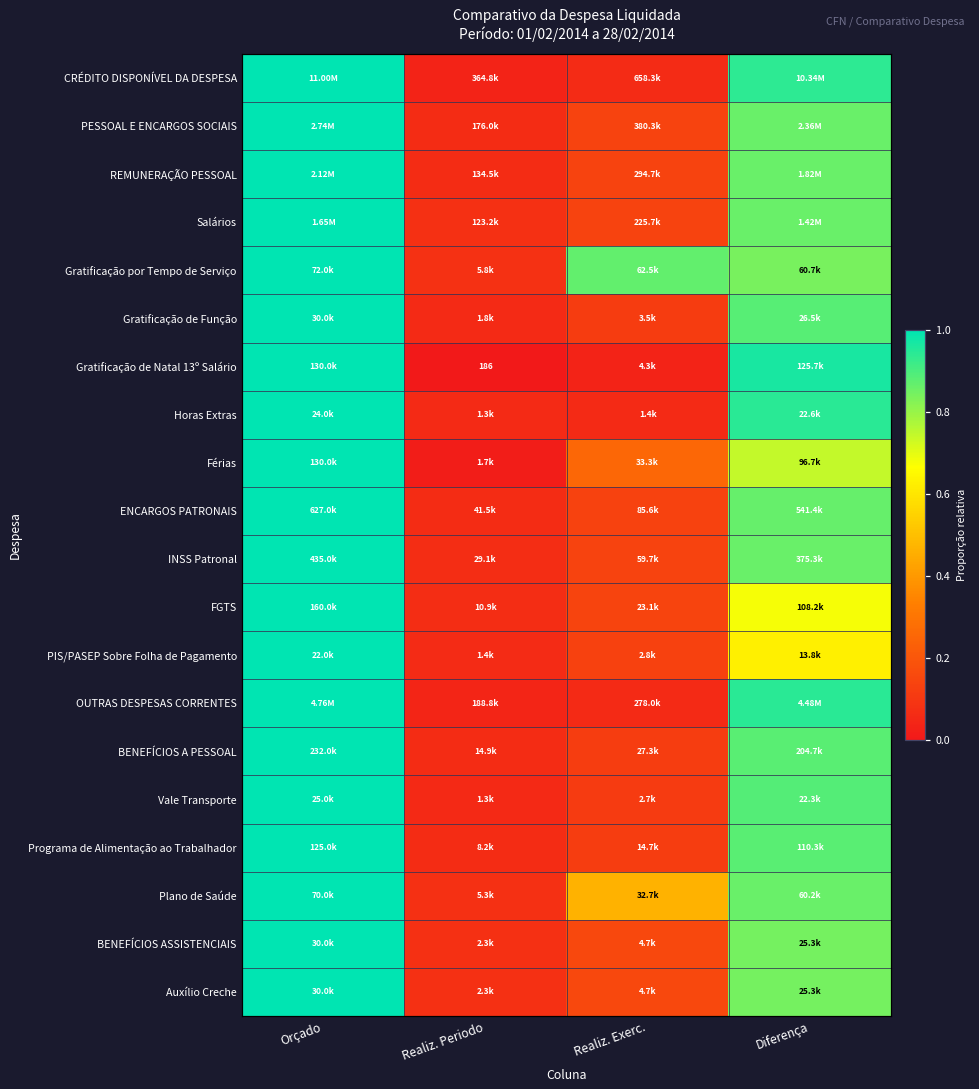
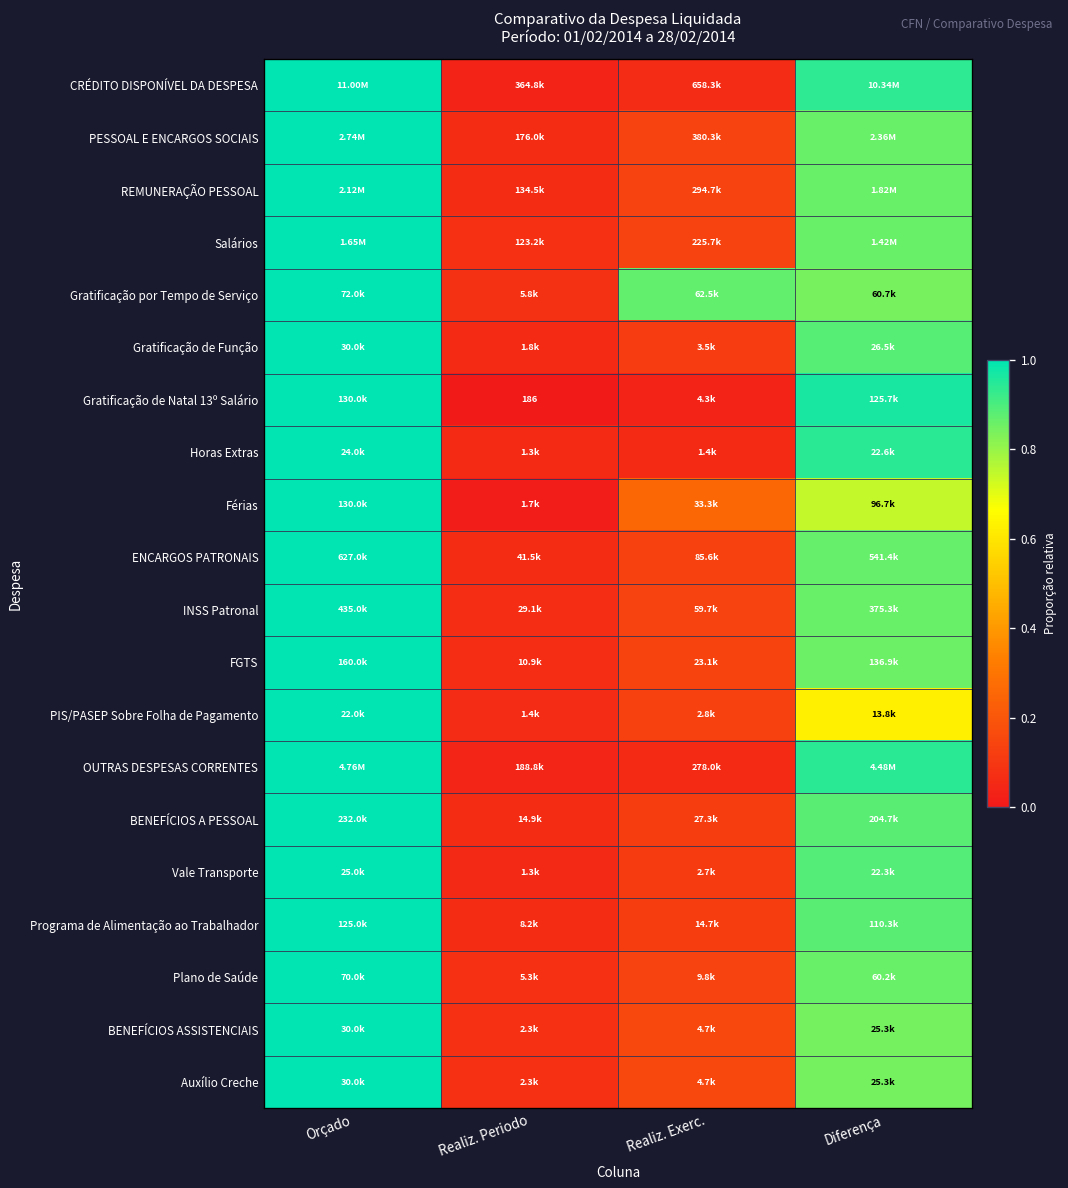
  {
    "CRÉDITO DISPONÍVEL DA DESPESA": {
      "Orçado": "11.00M",
      "Realiz. Periodo": "364.8k",
      "Realiz. Exerc.": "658.3k",
      "Diferença": "10.34M"
    },
    "PESSOAL E ENCARGOS SOCIAIS": {
      "Orçado": "2.74M",
      "Realiz. Periodo": "176.0k",
      "Realiz. Exerc.": "380.3k",
      "Diferença": "2.36M"
    },
    "REMUNERAÇÃO PESSOAL": {
      "Orçado": "2.12M",
      "Realiz. Periodo": "134.5k",
      "Realiz. Exerc.": "294.7k",
      "Diferença": "1.82M"
    },
    "Salários": {
      "Orçado": "1.65M",
      "Realiz. Periodo": "123.2k",
      "Realiz. Exerc.": "225.7k",
      "Diferença": "1.42M"
    },
    "Gratificação por Tempo de Serviço": {
      "Orçado": "72.0k",
      "Realiz. Periodo": "5.8k",
      "Realiz. Exerc.": "62.5k",
      "Diferença": "60.7k"
    },
    "Gratificação de Função": {
      "Orçado": "30.0k",
      "Realiz. Periodo": "1.8k",
      "Realiz. Exerc.": "3.5k",
      "Diferença": "26.5k"
    },
    "Gratificação de Natal 13º Salário": {
      "Orçado": "130.0k",
      "Realiz. Periodo": "186",
      "Realiz. Exerc.": "4.3k",
      "Diferença": "125.7k"
    },
    "Horas Extras": {
      "Orçado": "24.0k",
      "Realiz. Periodo": "1.3k",
      "Realiz. Exerc.": "1.4k",
      "Diferença": "22.6k"
    },
    "Férias": {
      "Orçado": "130.0k",
      "Realiz. Periodo": "1.7k",
      "Realiz. Exerc.": "33.3k",
      "Diferença": "96.7k"
    },
    "ENCARGOS PATRONAIS": {
      "Orçado": "627.0k",
      "Realiz. Periodo": "41.5k",
      "Realiz. Exerc.": "85.6k",
      "Diferença": "541.4k"
    },
    "INSS Patronal": {
      "Orçado": "435.0k",
      "Realiz. Periodo": "29.1k",
      "Realiz. Exerc.": "59.7k",
      "Diferença": "375.3k"
    },
    "FGTS": {
      "Orçado": "160.0k",
      "Realiz. Periodo": "10.9k",
      "Realiz. Exerc.": "23.1k",
-     "Diferença": "108.2k"
+     "Diferença": "136.9k"
    },
    "PIS/PASEP Sobre Folha de Pagamento": {
      "Orçado": "22.0k",
      "Realiz. Periodo": "1.4k",
      "Realiz. Exerc.": "2.8k",
      "Diferença": "13.8k"
    },
    "OUTRAS DESPESAS CORRENTES": {
      "Orçado": "4.76M",
      "Realiz. Periodo": "188.8k",
      "Realiz. Exerc.": "278.0k",
      "Diferença": "4.48M"
    },
    "BENEFÍCIOS A PESSOAL": {
      "Orçado": "232.0k",
      "Realiz. Periodo": "14.9k",
      "Realiz. Exerc.": "27.3k",
      "Diferença": "204.7k"
    },
    "Vale Transporte": {
      "Orçado": "25.0k",
      "Realiz. Periodo": "1.3k",
      "Realiz. Exerc.": "2.7k",
      "Diferença": "22.3k"
    },
    "Programa de Alimentação ao Trabalhador": {
      "Orçado": "125.0k",
      "Realiz. Periodo": "8.2k",
      "Realiz. Exerc.": "14.7k",
      "Diferença": "110.3k"
    },
    "Plano de Saúde": {
      "Orçado": "70.0k",
      "Realiz. Periodo": "5.3k",
-     "Realiz. Exerc.": "32.7k",
+     "Realiz. Exerc.": "9.8k",
      "Diferença": "60.2k"
    },
    "BENEFÍCIOS ASSISTENCIAIS": {
      "Orçado": "30.0k",
      "Realiz. Periodo": "2.3k",
      "Realiz. Exerc.": "4.7k",
      "Diferença": "25.3k"
    },
    "Auxílio Creche": {
      "Orçado": "30.0k",
      "Realiz. Periodo": "2.3k",
      "Realiz. Exerc.": "4.7k",
      "Diferença": "25.3k"
    }
  }
